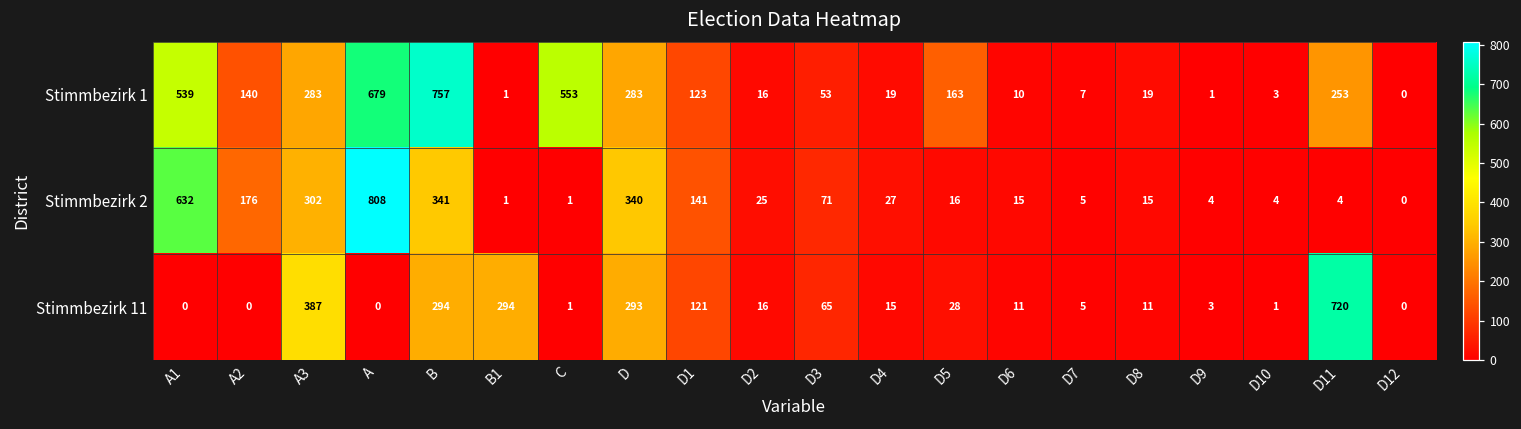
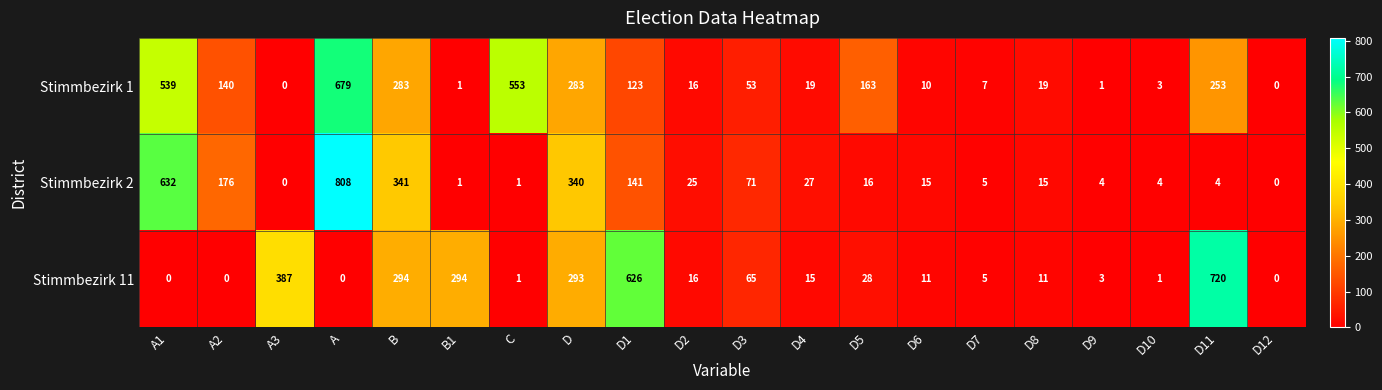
  {
    "Stimmbezirk 1": {
      "A1": 539,
      "A2": 140,
-     "A3": 283,
+     "A3": 0,
      "A": 679,
-     "B": 757,
+     "B": 283,
      "B1": 1,
      "C": 553,
      "D": 283,
      "D1": 123,
      "D2": 16,
      "D3": 53,
      "D4": 19,
      "D5": 163,
      "D6": 10,
      "D7": 7,
      "D8": 19,
      "D9": 1,
      "D10": 3,
      "D11": 253,
      "D12": 0
    },
    "Stimmbezirk 2": {
      "A1": 632,
      "A2": 176,
-     "A3": 302,
+     "A3": 0,
      "A": 808,
      "B": 341,
      "B1": 1,
      "C": 1,
      "D": 340,
      "D1": 141,
      "D2": 25,
      "D3": 71,
      "D4": 27,
      "D5": 16,
      "D6": 15,
      "D7": 5,
      "D8": 15,
      "D9": 4,
      "D10": 4,
      "D11": 4,
      "D12": 0
    },
    "Stimmbezirk 11": {
      "A1": 0,
      "A2": 0,
      "A3": 387,
      "A": 0,
      "B": 294,
      "B1": 294,
      "C": 1,
      "D": 293,
-     "D1": 121,
+     "D1": 626,
      "D2": 16,
      "D3": 65,
      "D4": 15,
      "D5": 28,
      "D6": 11,
      "D7": 5,
      "D8": 11,
      "D9": 3,
      "D10": 1,
      "D11": 720,
      "D12": 0
    }
  }
